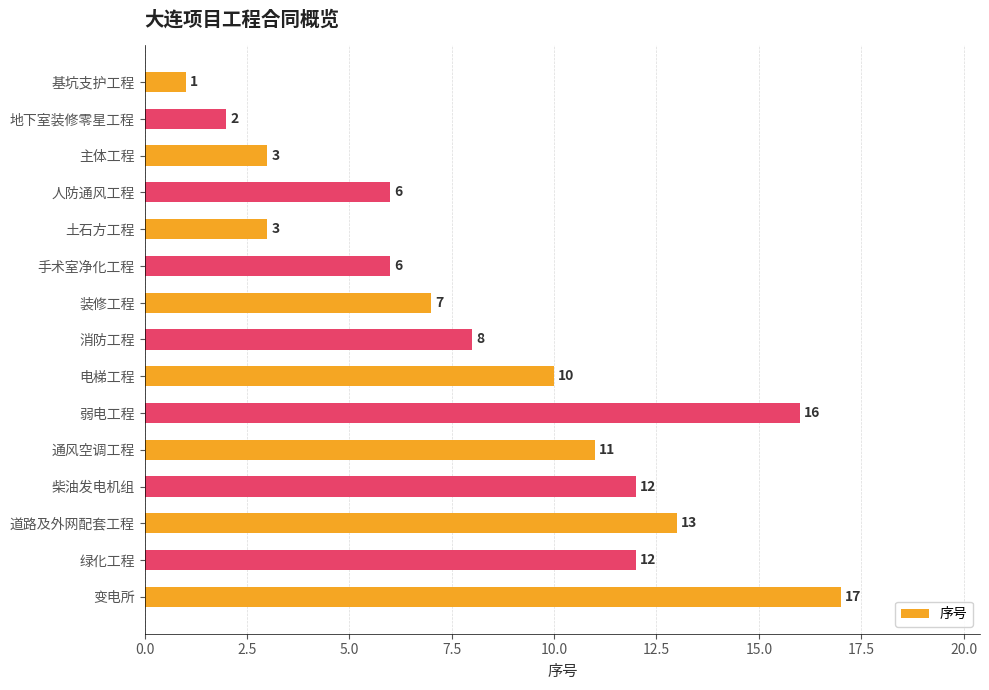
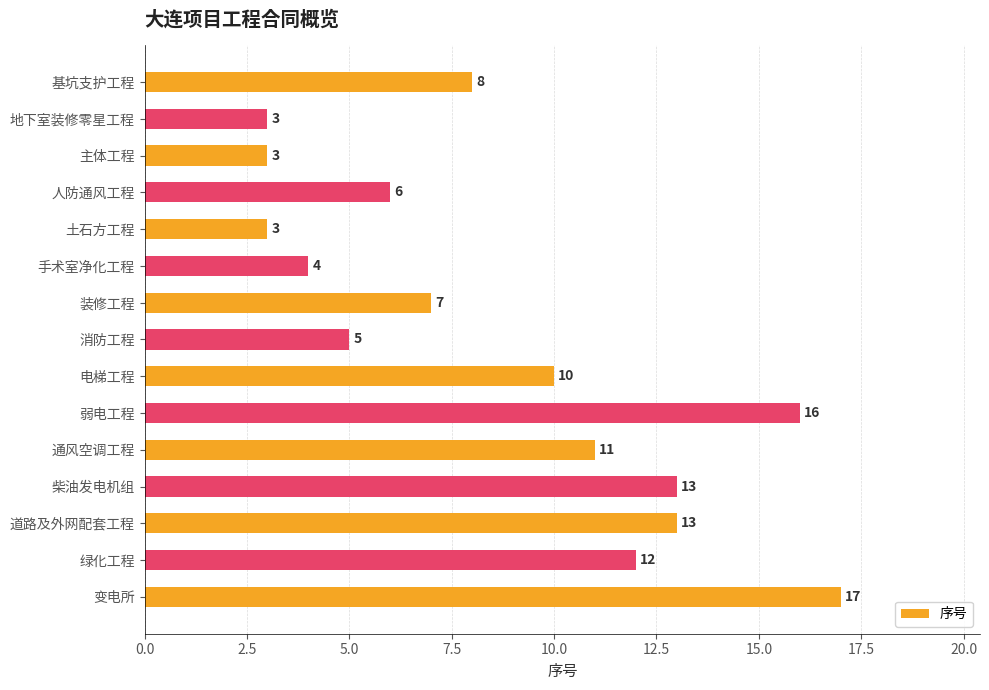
  {
-   "基坑支护工程": 1,
-   "地下室装修零星工程": 2,
+   "基坑支护工程": 8,
+   "地下室装修零星工程": 3,
    "主体工程": 3,
    "人防通风工程": 6,
    "土石方工程": 3,
-   "手术室净化工程": 6,
+   "手术室净化工程": 4,
    "装修工程": 7,
-   "消防工程": 8,
+   "消防工程": 5,
    "电梯工程": 10,
    "弱电工程": 16,
    "通风空调工程": 11,
-   "柴油发电机组": 12,
+   "柴油发电机组": 13,
    "道路及外网配套工程": 13,
    "绿化工程": 12,
    "变电所": 17
  }
